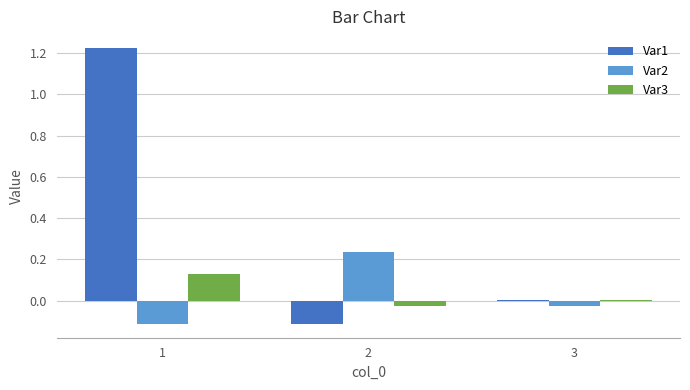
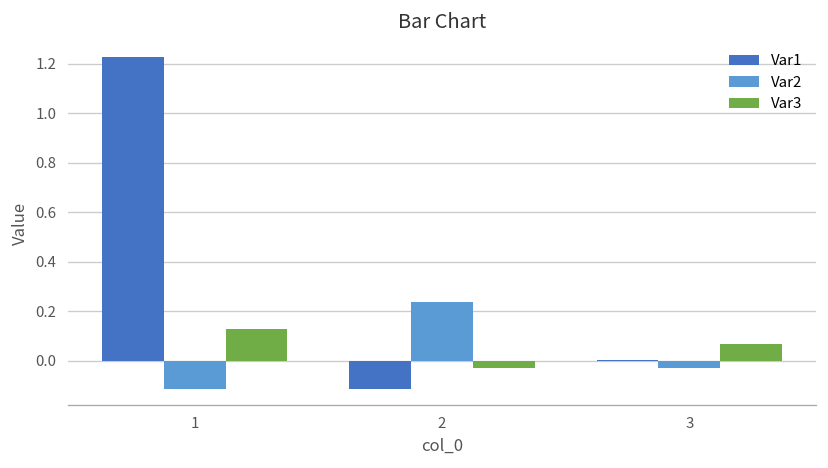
  {
    "Var3": {
      "1": 0.13,
      "2": -0.03,
-     "3": 0.00
+     "3": 0.07
    }
  }
